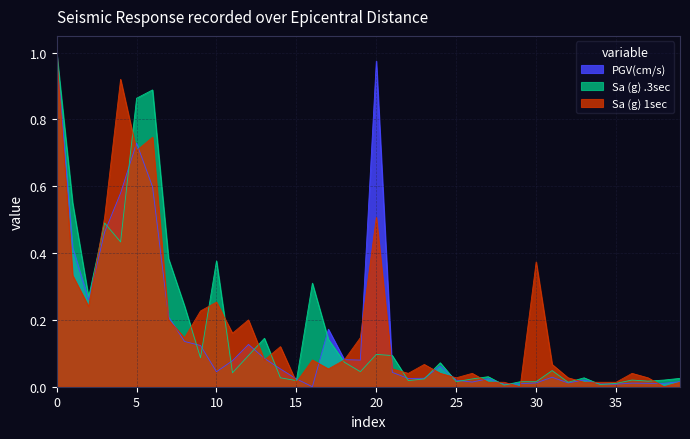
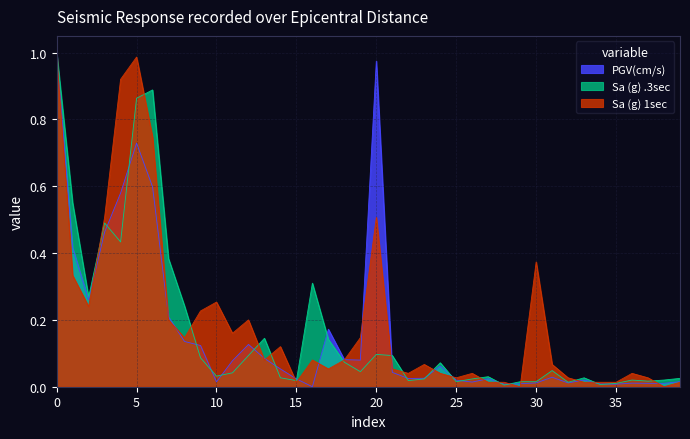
  {
    "PGV(cm/s)": {
      "5": 0.73,
-     "10": 0.04,
+     "10": 0.01,
      "20": 0.97
    },
    "Sa (g) .3sec": {
      "5": 0.86,
-     "10": 0.38,
+     "10": 0.03,
      "20": 0.10
    },
    "Sa (g) 1sec": {
-     "5": 0.71,
+     "5": 0.99,
      "10": 0.25,
      "20": 0.51,
      "30": 0.37
    }
  }
